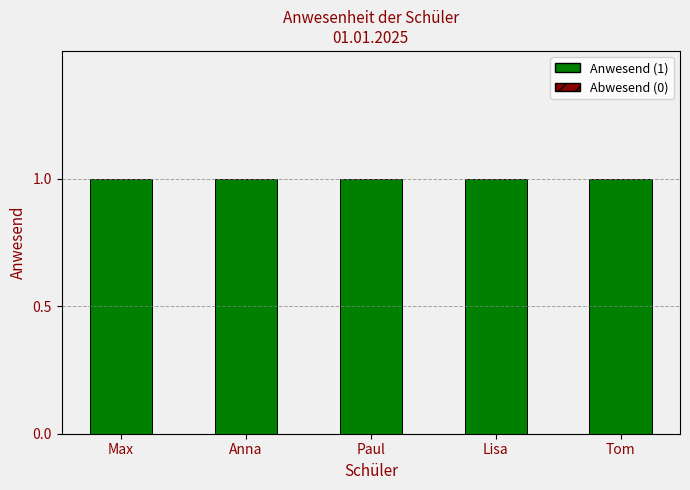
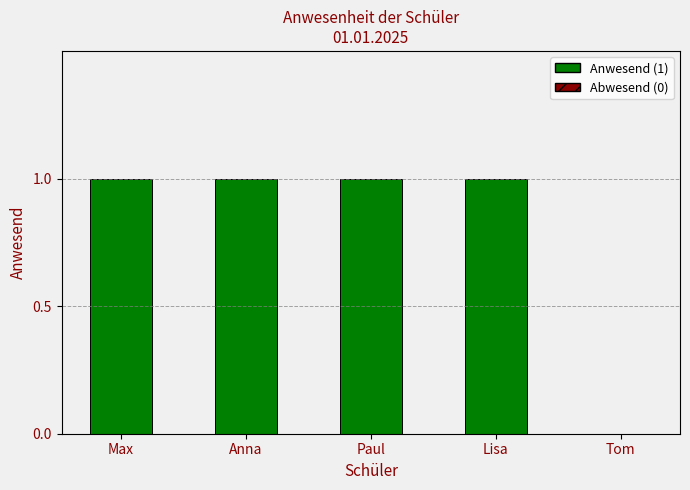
  {
    "Max": 1,
    "Anna": 1,
    "Paul": 1,
    "Lisa": 1,
-   "Tom": 1
+   "Tom": 0
  }
